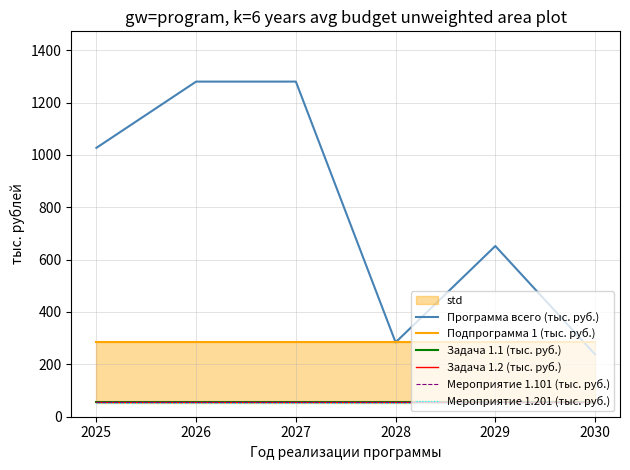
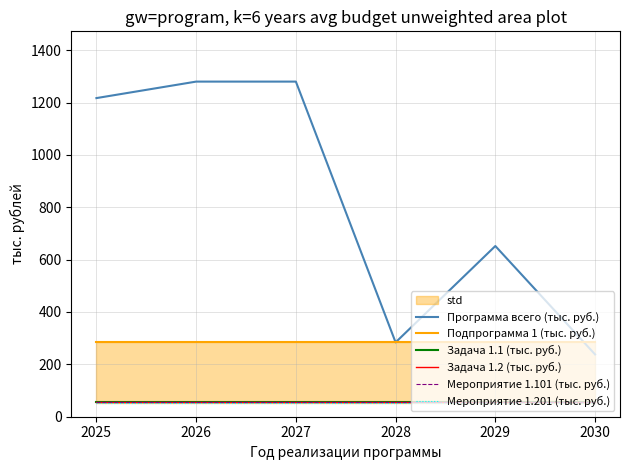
  {
    "Программа всего (тыс. руб.)": {
-     "2025": 1030,
+     "2025": 1220,
      "2026": 1280,
      "2027": 1280,
      "2029": 650
    },
    "std": {
      "2025": 280,
      "2026": 280,
      "2027": 280
    }
  }
